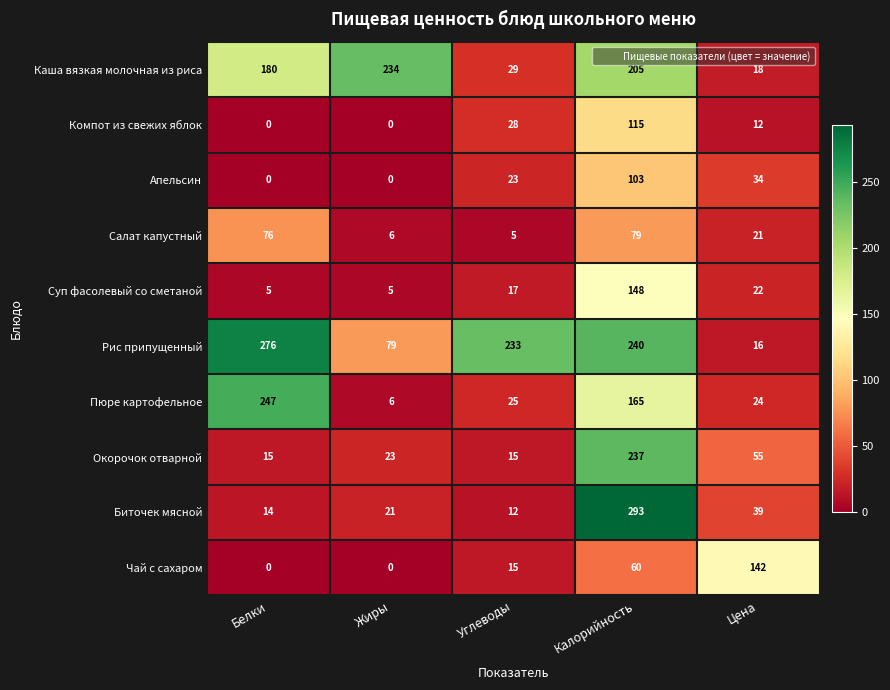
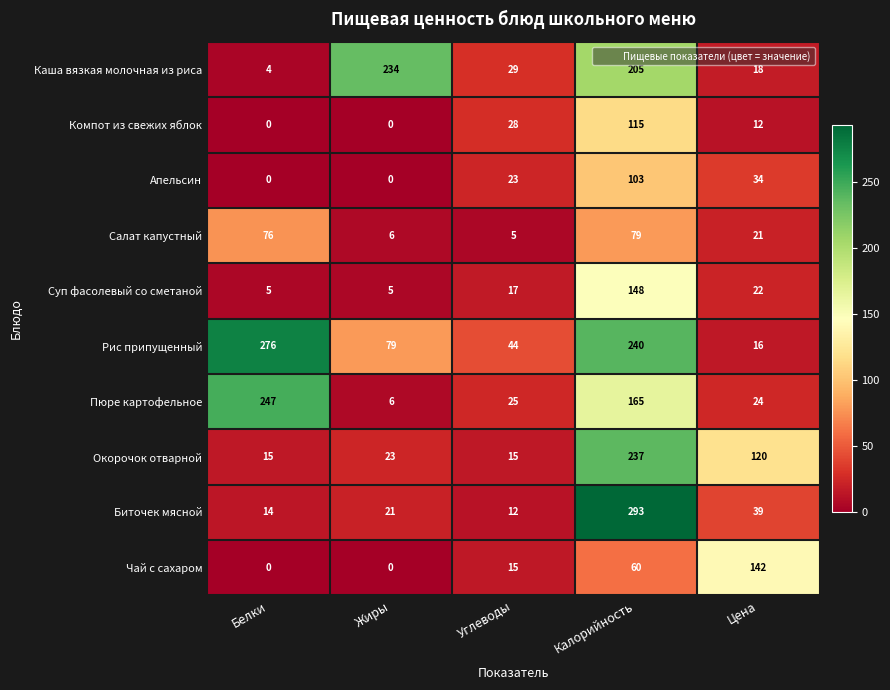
  {
    "Каша вязкая молочная из риса": {
-     "Белки": 180,
+     "Белки": 4,
      "Жиры": 234,
      "Углеводы": 29
    },
    "Компот из свежих яблок": {
      "Белки": 0,
      "Жиры": 0,
      "Углеводы": 28,
      "Калорийность": 115,
      "Цена": 12
    },
    "Апельсин": {
      "Белки": 0,
      "Жиры": 0,
      "Углеводы": 23,
      "Калорийность": 103,
      "Цена": 34
    },
    "Салат капустный": {
      "Белки": 76,
      "Жиры": 6,
      "Углеводы": 5,
      "Калорийность": 79,
      "Цена": 21
    },
    "Суп фасолевый со сметаной": {
      "Белки": 5,
      "Жиры": 5,
      "Углеводы": 17,
      "Калорийность": 148,
      "Цена": 22
    },
    "Рис припущенный": {
      "Белки": 276,
      "Жиры": 79,
-     "Углеводы": 233,
+     "Углеводы": 44,
      "Калорийность": 240,
      "Цена": 16
    },
    "Пюре картофельное": {
      "Белки": 247,
      "Жиры": 6,
      "Углеводы": 25,
      "Калорийность": 165,
      "Цена": 24
    },
    "Окорочок отварной": {
      "Белки": 15,
      "Жиры": 23,
      "Углеводы": 15,
      "Калорийность": 237,
-     "Цена": 55
+     "Цена": 120
    },
    "Биточек мясной": {
      "Белки": 14,
      "Жиры": 21,
      "Углеводы": 12,
      "Калорийность": 293,
      "Цена": 39
    },
    "Чай с сахаром": {
      "Белки": 0,
      "Жиры": 0,
      "Углеводы": 15,
      "Калорийность": 60,
      "Цена": 142
    }
  }
